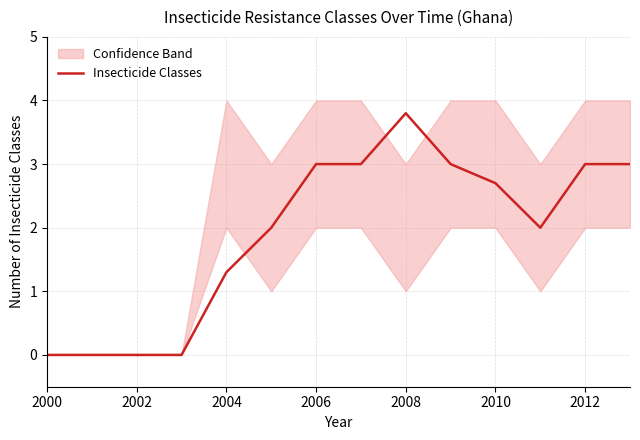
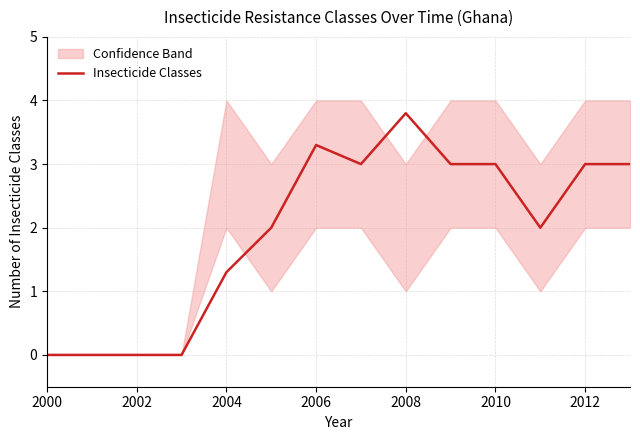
  {
    "Insecticide Classes": {
      "2004": 1.3,
-     "2006": 3.0,
+     "2006": 3.3,
      "2008": 3.8,
-     "2010": 2.7,
+     "2010": 3.0,
      "2012": 3.0
    }
  }
